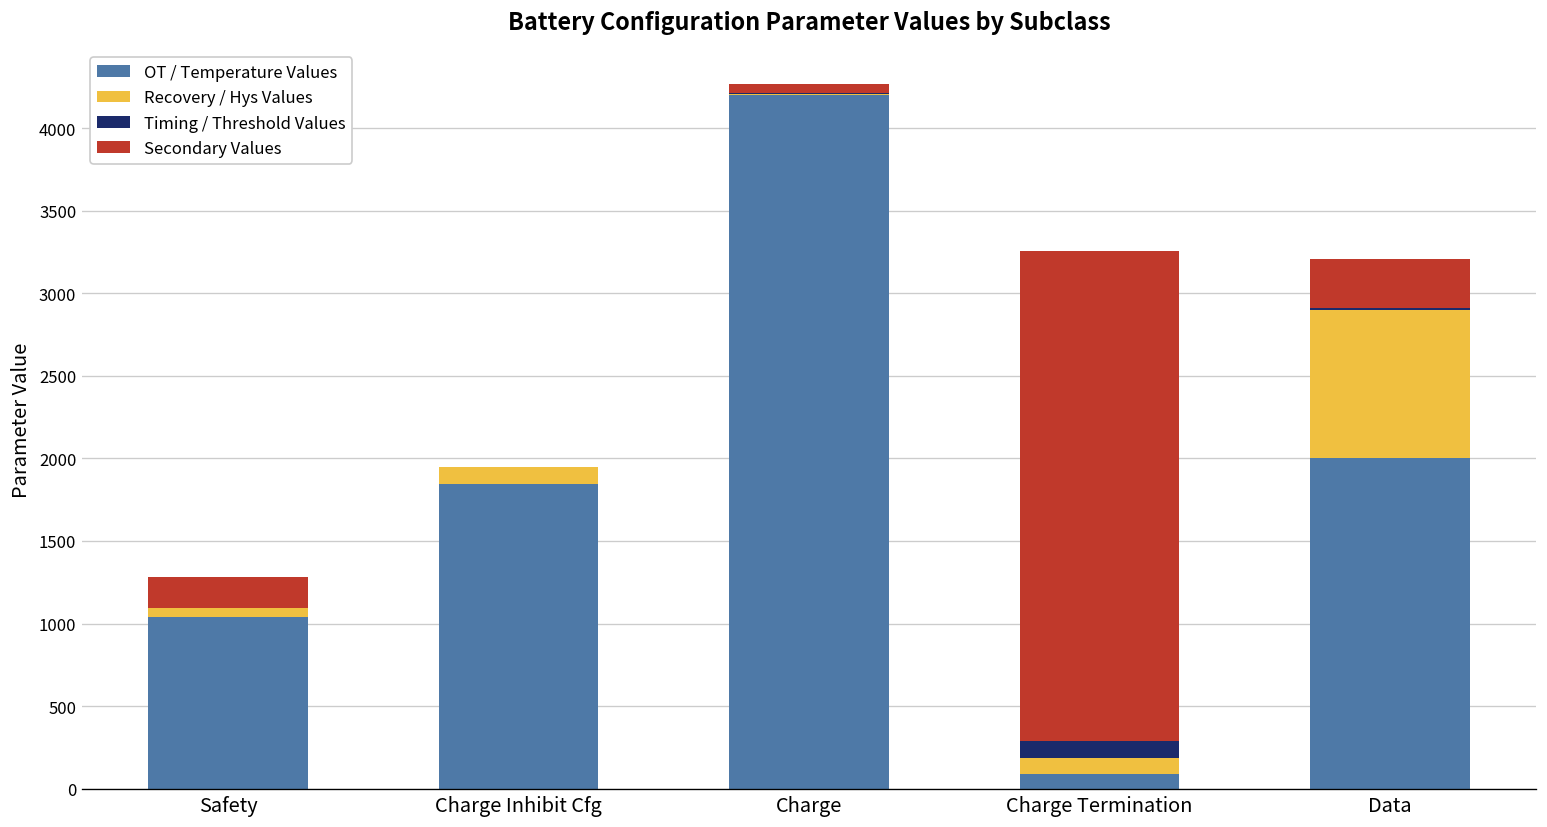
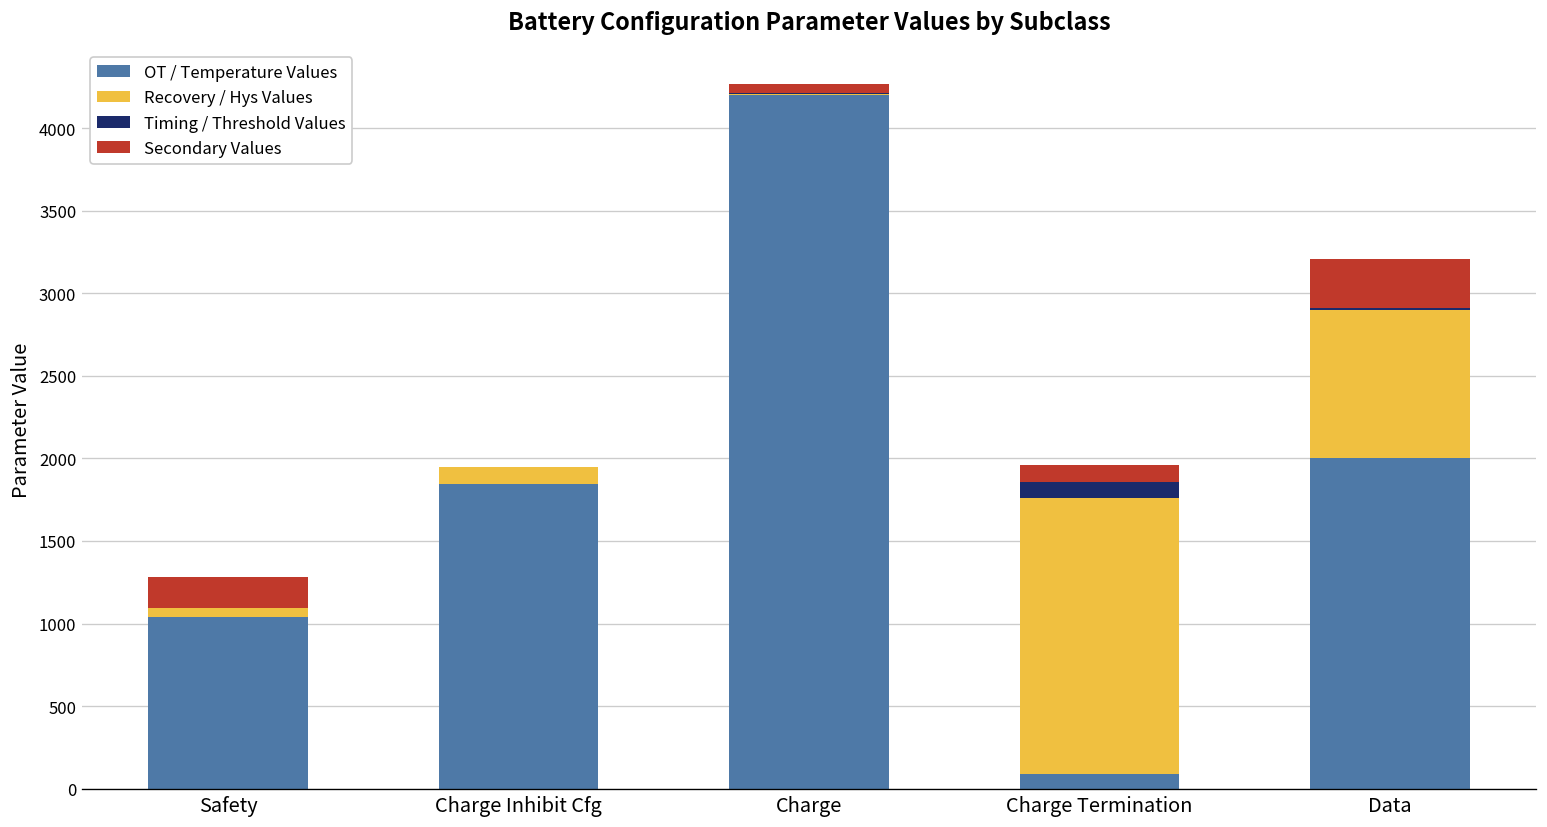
  {
    "OT / Temperature Values": {
      "Safety": 1040,
      "Charge Inhibit Cfg": 1840,
      "Charge": 4200,
      "Charge Termination": 90,
      "Data": 2000
    },
    "Recovery / Hys Values": {
      "Safety": 50,
      "Charge Inhibit Cfg": 100,
-     "Charge Termination": 100,
+     "Charge Termination": 1670,
      "Data": 900
    },
    "Timing / Threshold Values": {
      "Charge Inhibit Cfg": 0,
      "Charge Termination": 100
    },
    "Secondary Values": {
      "Safety": 190,
      "Charge Inhibit Cfg": 0,
      "Charge": 60,
-     "Charge Termination": 2970,
+     "Charge Termination": 100,
      "Data": 300
    }
  }
